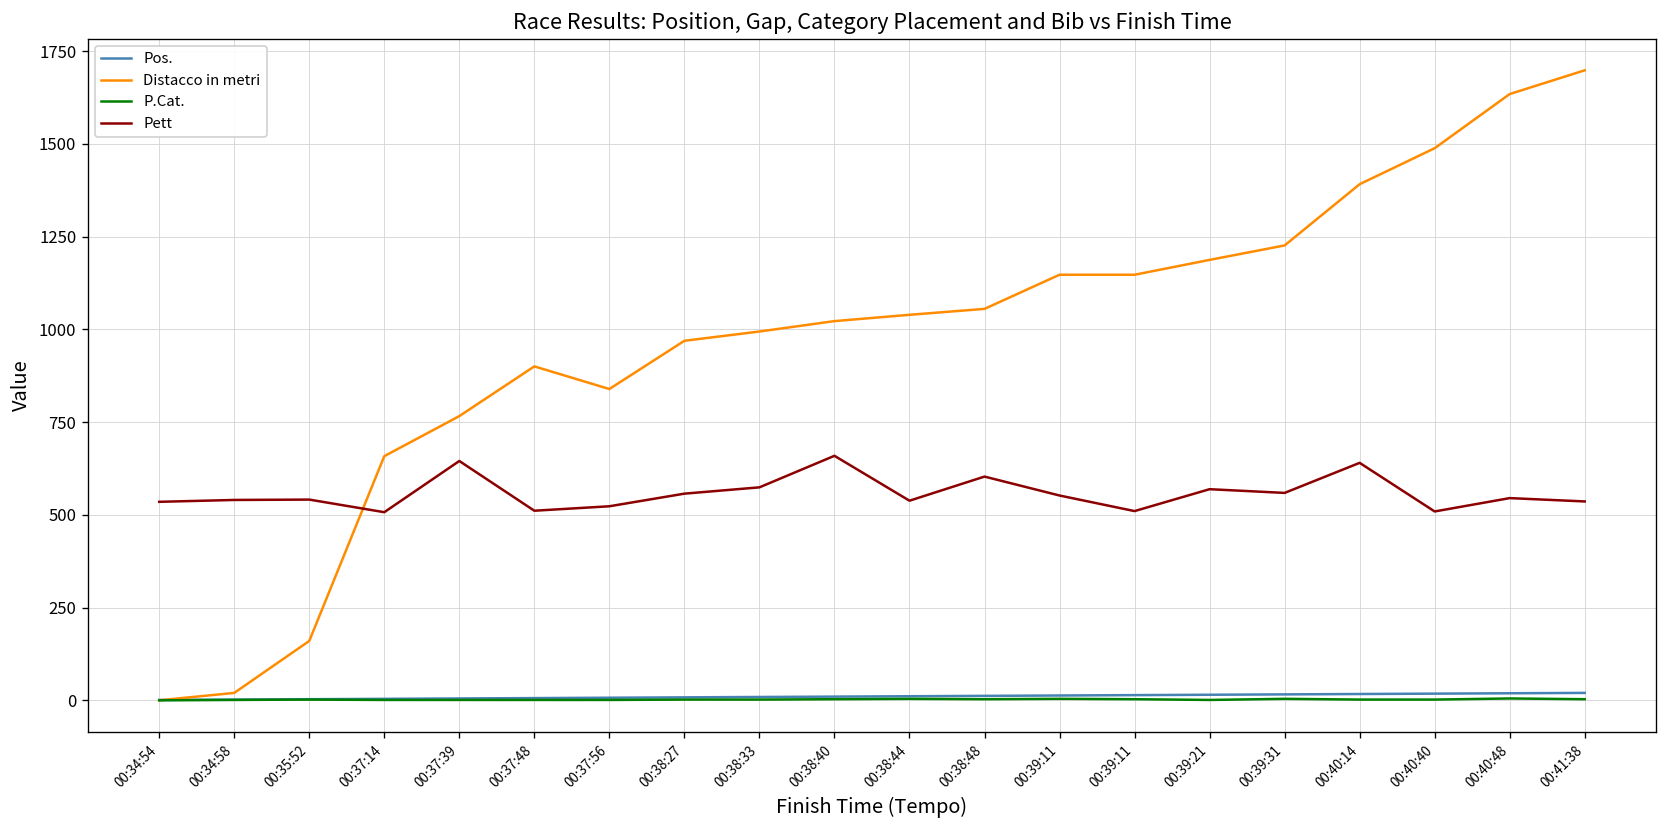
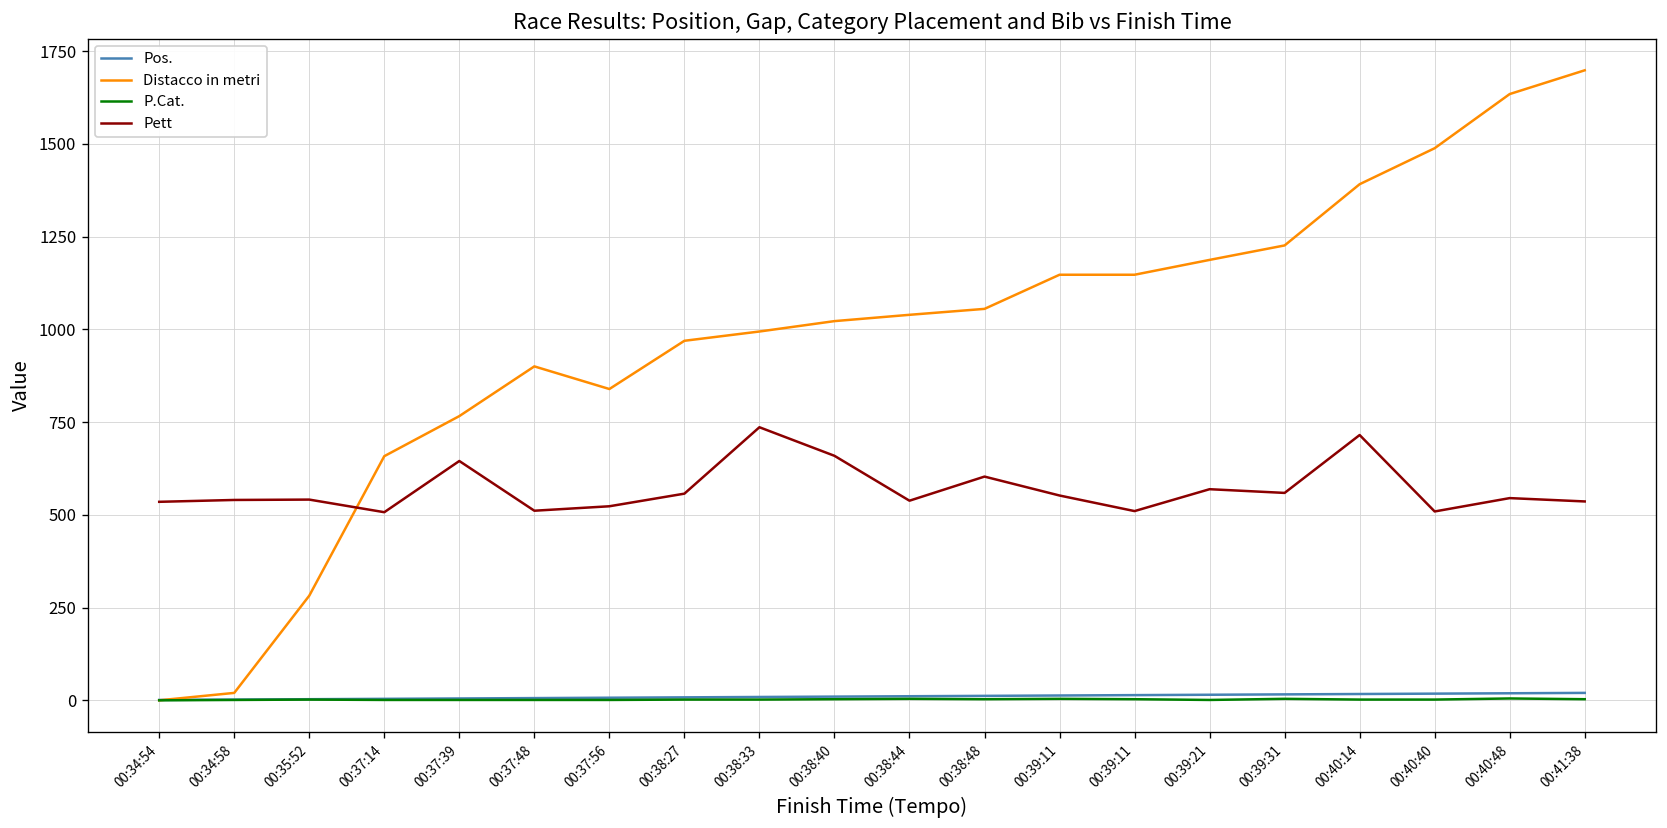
  {
    "Pos.": {
      "00:38:48": 10,
      "00:39:21": 20,
      "00:39:31": 20,
      "00:40:14": 20,
      "00:40:40": 20,
      "00:40:48": 20,
      "00:41:38": 20
    },
    "Distacco in metri": {
      "00:34:58": 20,
-     "00:35:52": 160,
+     "00:35:52": 280,
      "00:37:14": 660,
      "00:37:39": 770,
      "00:37:48": 900,
      "00:37:56": 840,
      "00:38:27": 970,
      "00:38:33": 990,
      "00:38:40": 1020,
      "00:38:44": 1040,
      "00:38:48": 1060,
      "00:39:21": 1190,
      "00:39:31": 1230,
      "00:40:14": 1390,
      "00:40:40": 1490,
      "00:40:48": 1630,
      "00:41:38": 1700
    },
    "P.Cat.": {
      "00:38:48": 0,
      "00:39:21": 0,
      "00:39:31": 0,
      "00:40:14": 0,
      "00:40:40": 0,
      "00:40:48": 10,
      "00:41:38": 0
    },
    "Pett": {
      "00:34:54": 540,
      "00:34:58": 540,
      "00:35:52": 540,
      "00:37:14": 510,
      "00:37:39": 650,
      "00:37:48": 510,
      "00:37:56": 520,
      "00:38:27": 560,
-     "00:38:33": 570,
+     "00:38:33": 740,
      "00:38:40": 660,
      "00:38:44": 540,
      "00:38:48": 600,
      "00:39:21": 570,
      "00:39:31": 560,
-     "00:40:14": 640,
+     "00:40:14": 720,
      "00:40:40": 510,
      "00:40:48": 550,
      "00:41:38": 540
    }
  }
